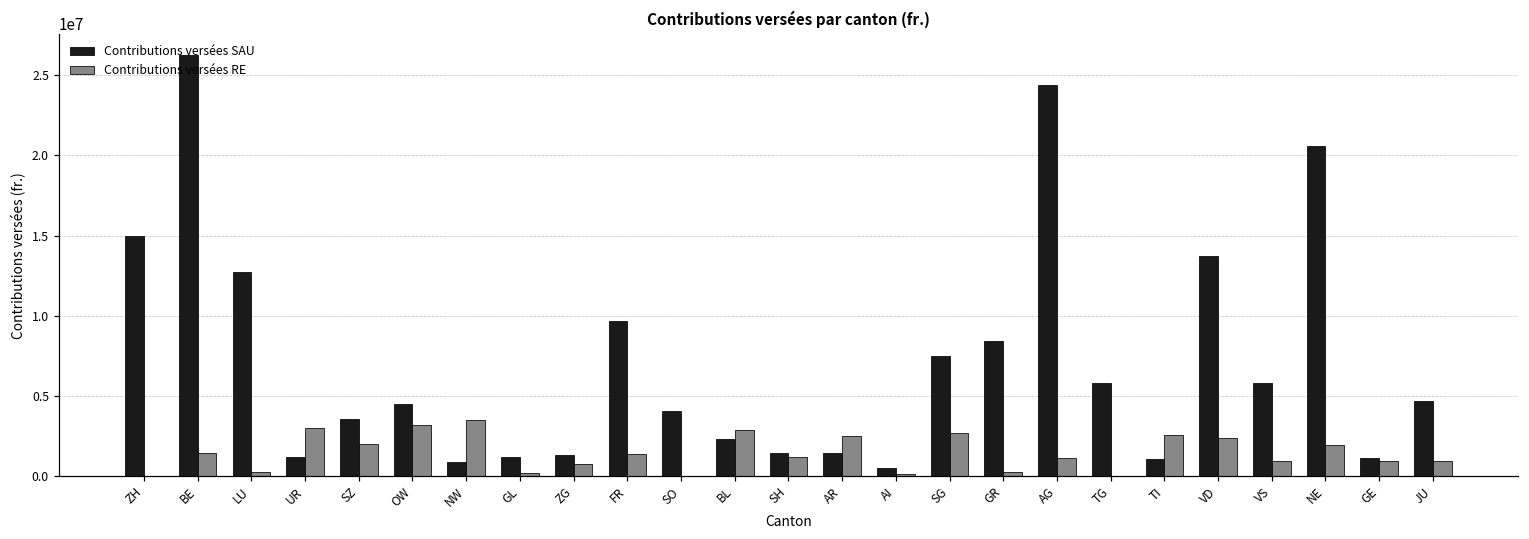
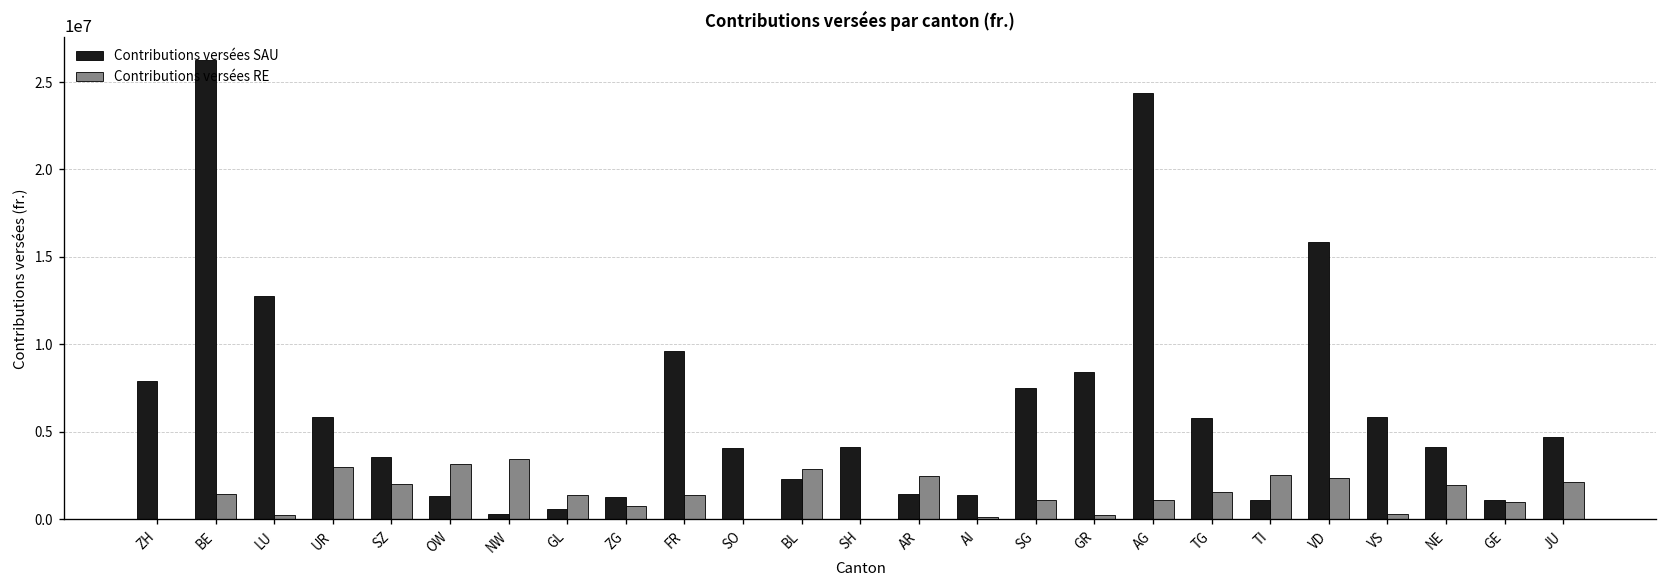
  {
    "Contributions versées SAU": {
-     "ZH": 14900000,
+     "ZH": 7900000,
      "BE": 26200000,
      "LU": 12700000,
-     "UR": 1200000,
+     "UR": 5800000,
      "SZ": 3500000,
-     "OW": 4500000,
-     "NW": 900000,
-     "GL": 1200000,
+     "OW": 1300000,
+     "NW": 300000,
+     "GL": 600000,
      "ZG": 1300000,
      "FR": 9600000,
      "SO": 4100000,
      "BL": 2300000,
-     "SH": 1400000,
+     "SH": 4100000,
      "AR": 1500000,
-     "AI": 500000,
+     "AI": 1400000,
      "SG": 7500000,
      "GR": 8400000,
      "AG": 24400000,
      "TG": 5800000,
      "TI": 1100000,
-     "VD": 13800000,
+     "VD": 15900000,
      "VS": 5800000,
-     "NE": 20600000,
+     "NE": 4100000,
      "GE": 1100000,
      "JU": 4700000
    },
    "Contributions versées RE": {
      "ZH": 0,
      "BE": 1500000,
      "LU": 300000,
      "UR": 3000000,
      "SZ": 2000000,
      "OW": 3200000,
      "NW": 3500000,
-     "GL": 200000,
+     "GL": 1400000,
      "ZG": 800000,
      "FR": 1400000,
      "SO": 0,
      "BL": 2900000,
-     "SH": 1200000,
+     "SH": 0,
      "AR": 2500000,
-     "SG": 2700000,
+     "SG": 1100000,
      "GR": 200000,
      "AG": 1100000,
-     "TG": 0,
+     "TG": 1500000,
      "TI": 2500000,
      "VD": 2400000,
-     "VS": 900000,
+     "VS": 300000,
      "NE": 2000000,
      "GE": 1000000,
-     "JU": 900000
+     "JU": 2200000
    }
  }
